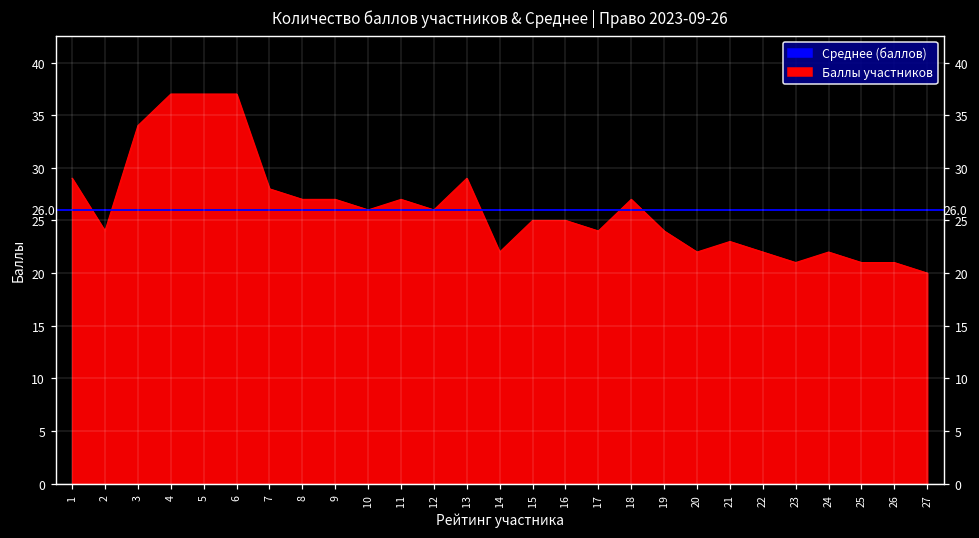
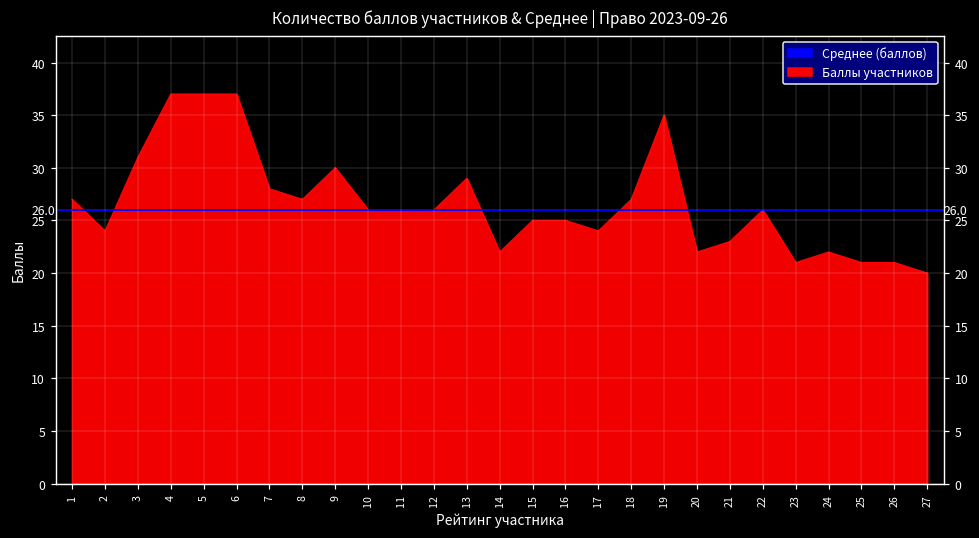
  {
-   "1": 29,
+   "1": 27,
    "2": 24,
-   "3": 34,
+   "3": 31,
    "4": 37,
    "5": 37,
    "6": 37,
    "7": 28,
    "8": 27,
-   "9": 27,
+   "9": 30,
    "10": 26,
-   "11": 27,
+   "11": 26,
    "12": 26,
    "13": 29,
    "14": 22,
    "15": 25,
    "16": 25,
    "17": 24,
    "18": 27,
-   "19": 24,
+   "19": 35,
    "20": 22,
    "21": 23,
-   "22": 22,
+   "22": 26,
    "23": 21,
    "24": 22,
    "25": 21,
    "26": 21,
    "27": 20
  }
